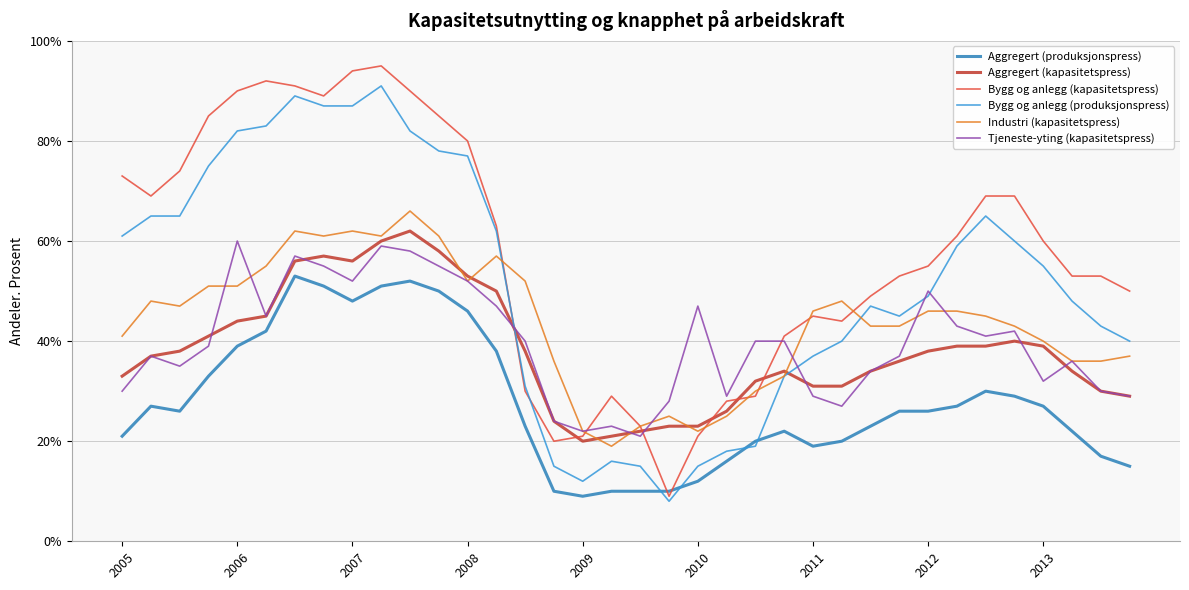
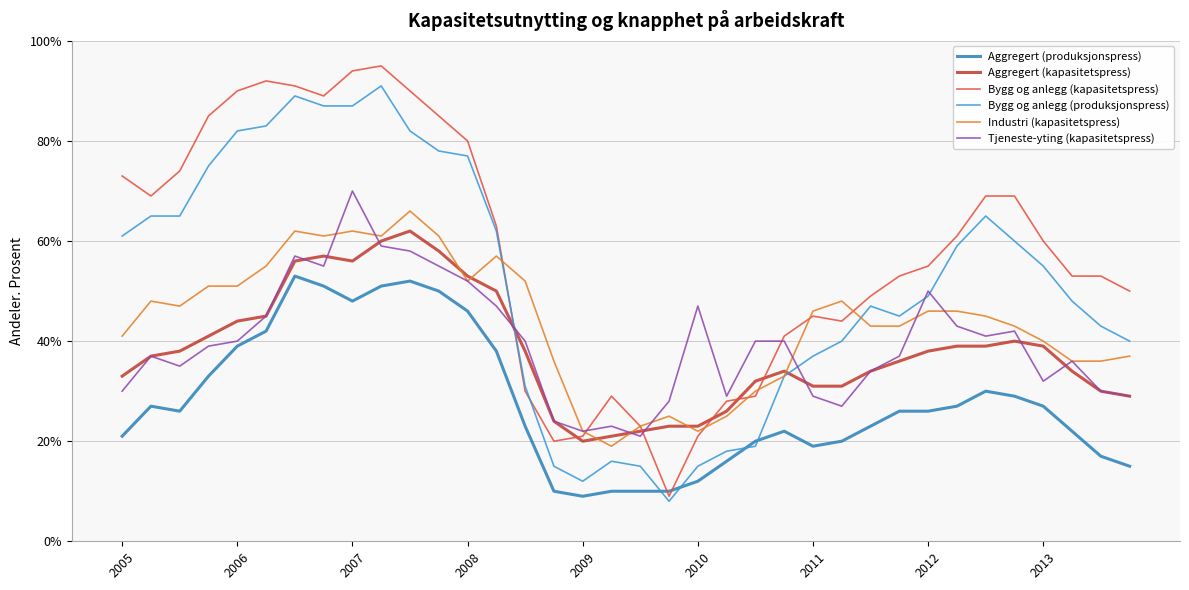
  {
    "Tjeneste-yting (kapasitetspress)": {
      "2005": "30%",
-     "2006": "60%",
-     "2007": "52%",
+     "2006": "40%",
+     "2007": "70%",
      "2010": "47%",
      "2011": "29%",
      "2012": "50%",
      "2013": "32%"
    }
  }
